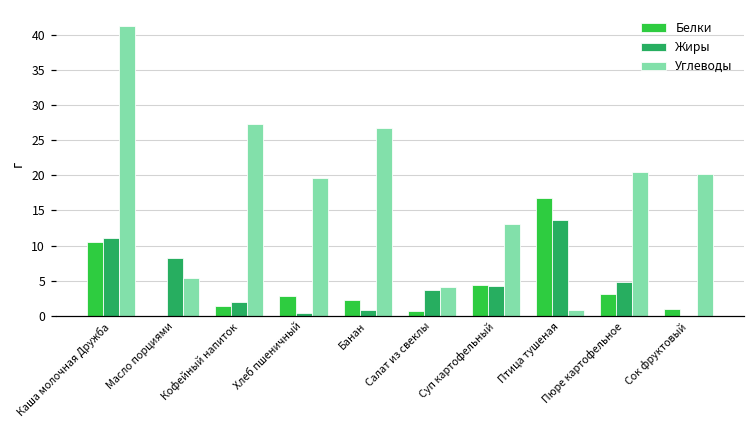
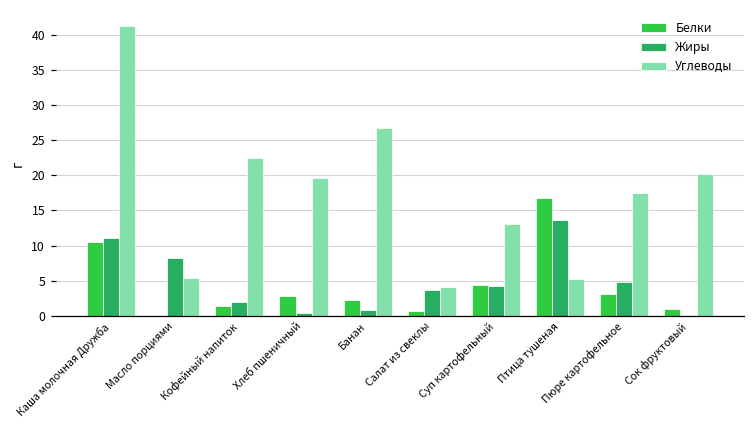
  {
    "Углеводы": {
      "Каша молочная Дружба": 41,
      "Масло порциями": 5,
-     "Кофейный напиток": 27,
+     "Кофейный напиток": 22,
      "Хлеб пшеничный": 20,
      "Банан": 27,
      "Салат из свеклы": 4,
      "Суп картофельный": 13,
-     "Птица тушеная": 1,
-     "Пюре картофельное": 20,
+     "Птица тушеная": 5,
+     "Пюре картофельное": 17,
      "Сок фруктовый": 20
    }
  }
